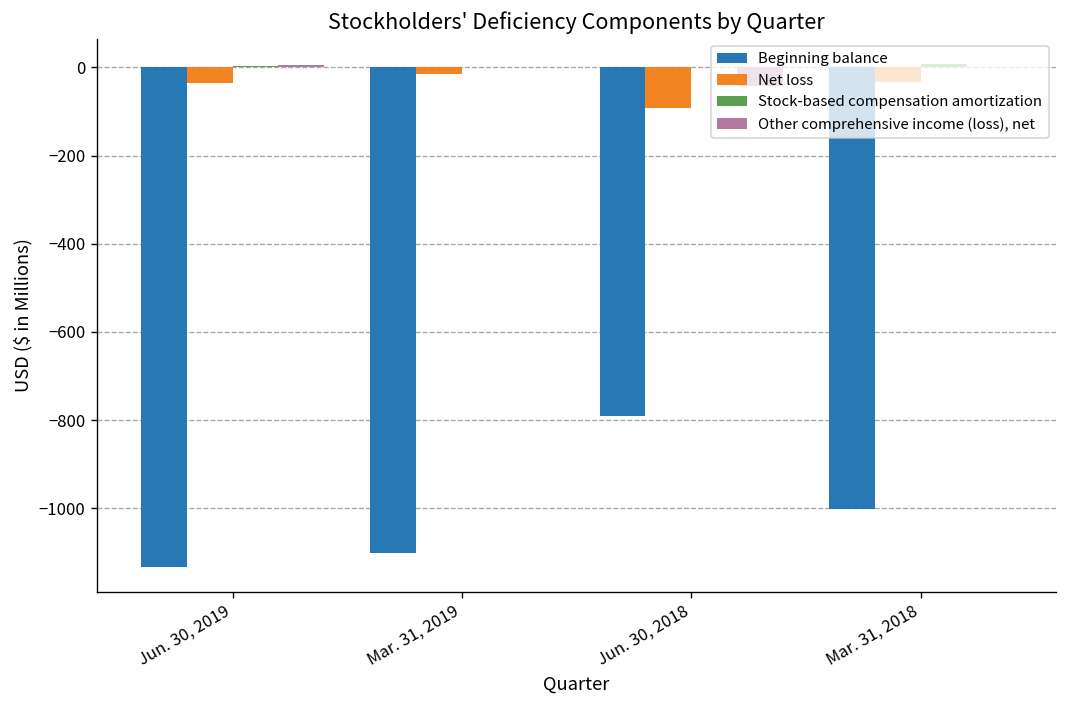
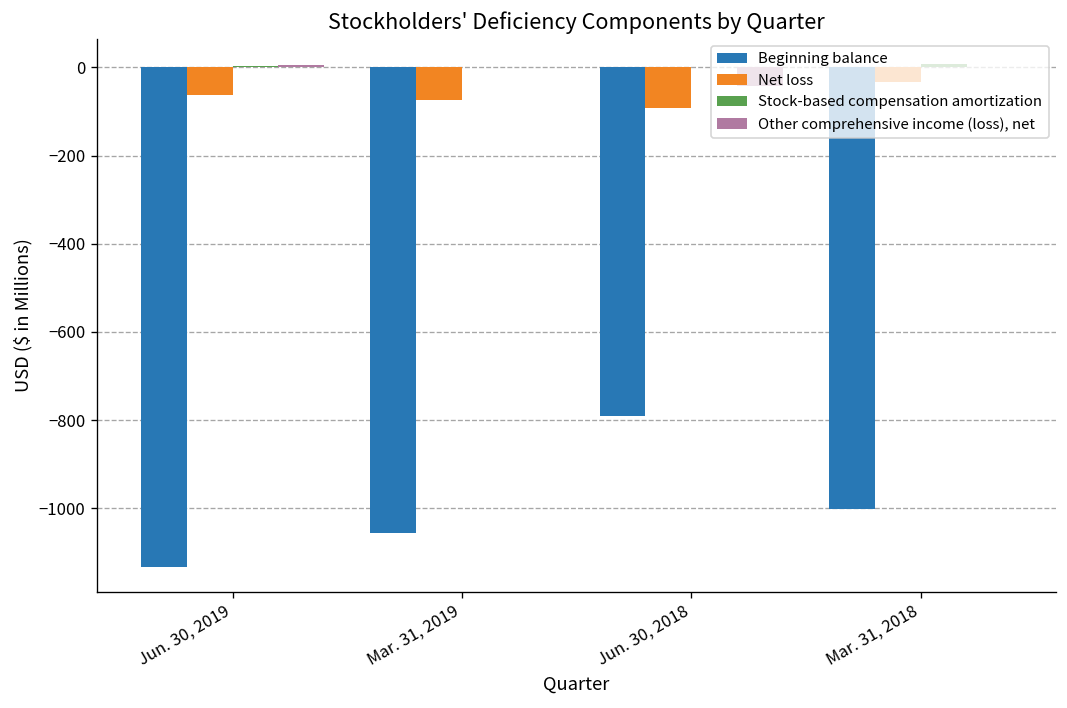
  {
    "Beginning balance": {
      "Jun. 30, 2019": -1130,
-     "Mar. 31, 2019": -1100,
+     "Mar. 31, 2019": -1060,
      "Jun. 30, 2018": -790,
      "Mar. 31, 2018": -1000
    },
    "Net loss": {
-     "Jun. 30, 2019": -40,
-     "Mar. 31, 2019": -10,
+     "Jun. 30, 2019": -60,
+     "Mar. 31, 2019": -80,
      "Jun. 30, 2018": -90
    }
  }
